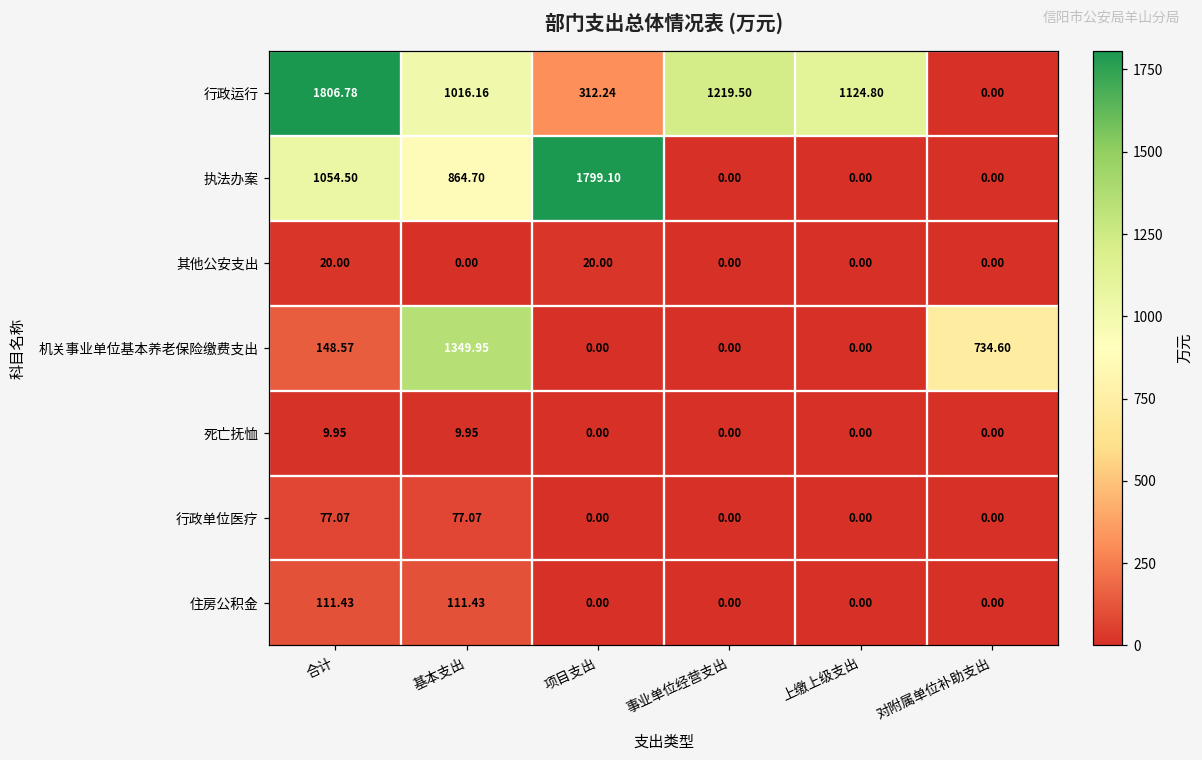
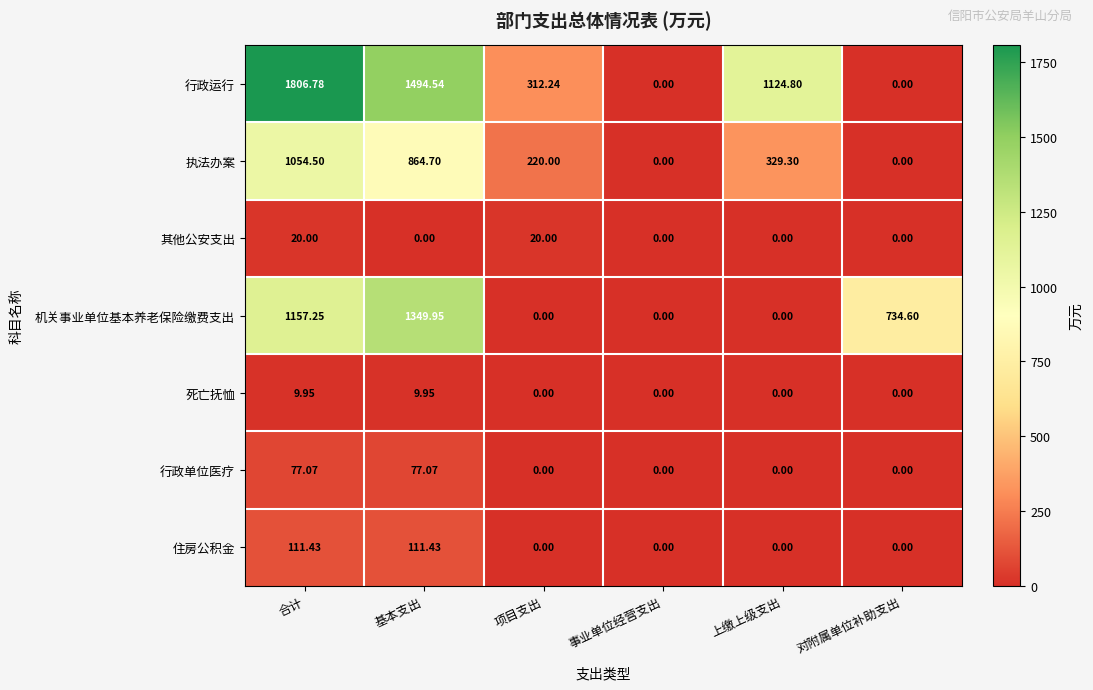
  {
    "行政运行": {
      "合计": 1806.78,
-     "基本支出": 1016.16,
+     "基本支出": 1494.54,
      "项目支出": 312.24,
-     "事业单位经营支出": 1219.50,
+     "事业单位经营支出": 0.00,
      "上缴上级支出": 1124.80,
      "对附属单位补助支出": 0.00
    },
    "执法办案": {
      "合计": 1054.50,
      "基本支出": 864.70,
-     "项目支出": 1799.10,
+     "项目支出": 220.00,
      "事业单位经营支出": 0.00,
-     "上缴上级支出": 0.00,
+     "上缴上级支出": 329.30,
      "对附属单位补助支出": 0.00
    },
    "其他公安支出": {
      "合计": 20.00,
      "基本支出": 0.00,
      "项目支出": 20.00,
      "事业单位经营支出": 0.00,
      "上缴上级支出": 0.00,
      "对附属单位补助支出": 0.00
    },
    "机关事业单位基本养老保险缴费支出": {
-     "合计": 148.57,
+     "合计": 1157.25,
      "基本支出": 1349.95,
      "项目支出": 0.00,
      "事业单位经营支出": 0.00,
      "上缴上级支出": 0.00,
      "对附属单位补助支出": 734.60
    },
    "死亡抚恤": {
      "合计": 9.95,
      "基本支出": 9.95,
      "项目支出": 0.00,
      "事业单位经营支出": 0.00,
      "上缴上级支出": 0.00,
      "对附属单位补助支出": 0.00
    },
    "行政单位医疗": {
      "合计": 77.07,
      "基本支出": 77.07,
      "项目支出": 0.00,
      "事业单位经营支出": 0.00,
      "上缴上级支出": 0.00,
      "对附属单位补助支出": 0.00
    },
    "住房公积金": {
      "合计": 111.43,
      "基本支出": 111.43,
      "项目支出": 0.00,
      "事业单位经营支出": 0.00,
      "上缴上级支出": 0.00,
      "对附属单位补助支出": 0.00
    }
  }
